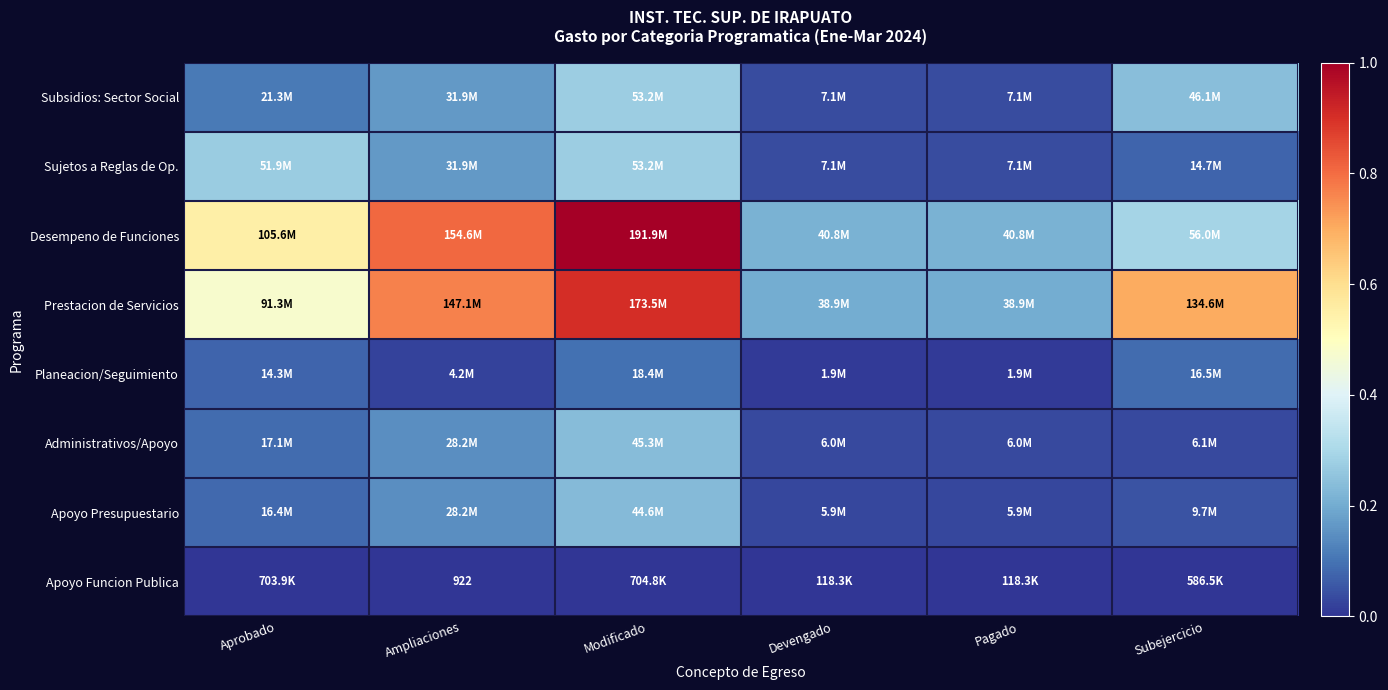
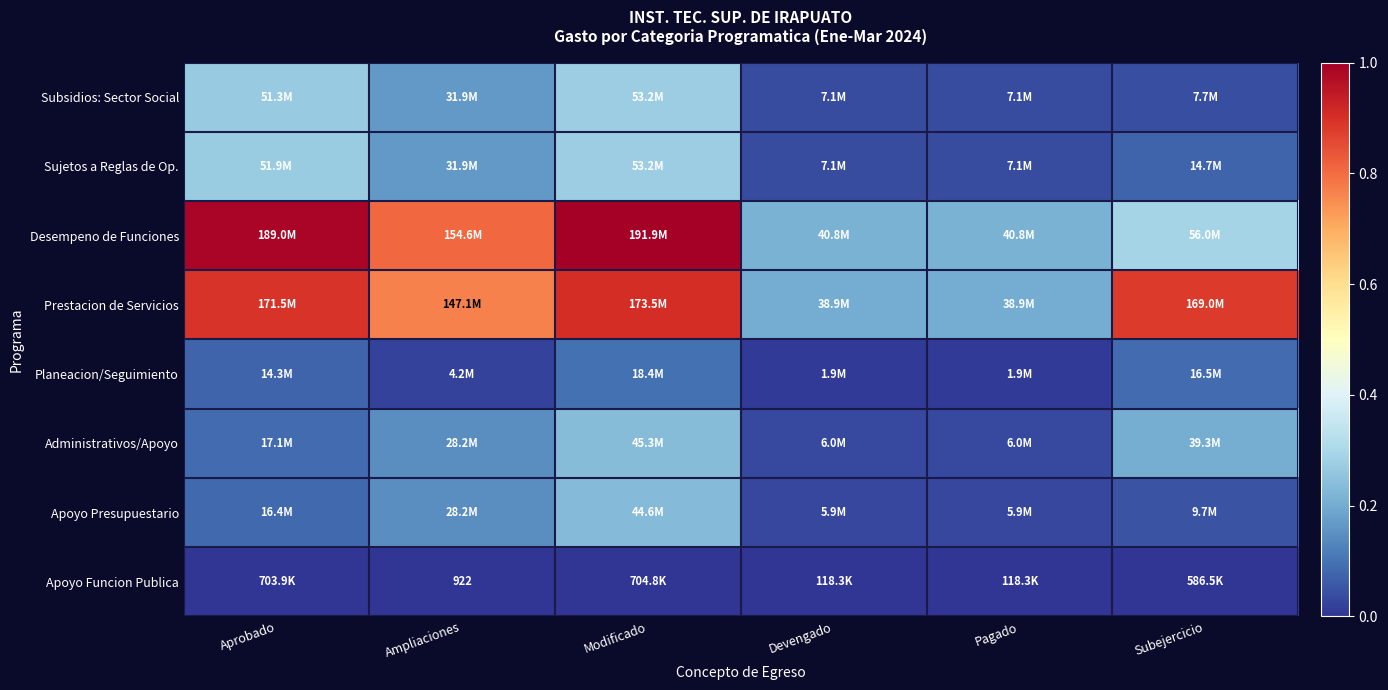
  {
    "Subsidios: Sector Social": {
-     "Aprobado": "21.3M",
+     "Aprobado": "51.3M",
      "Ampliaciones": "31.9M",
      "Modificado": "53.2M",
      "Devengado": "7.1M",
      "Pagado": "7.1M",
-     "Subejercicio": "46.1M"
+     "Subejercicio": "7.7M"
    },
    "Sujetos a Reglas de Op.": {
      "Aprobado": "51.9M",
      "Ampliaciones": "31.9M",
      "Modificado": "53.2M",
      "Devengado": "7.1M",
      "Pagado": "7.1M",
      "Subejercicio": "14.7M"
    },
    "Desempeno de Funciones": {
-     "Aprobado": "105.6M",
+     "Aprobado": "189.0M",
      "Ampliaciones": "154.6M",
      "Modificado": "191.9M",
      "Devengado": "40.8M",
      "Pagado": "40.8M",
      "Subejercicio": "56.0M"
    },
    "Prestacion de Servicios": {
-     "Aprobado": "91.3M",
+     "Aprobado": "171.5M",
      "Ampliaciones": "147.1M",
      "Modificado": "173.5M",
      "Devengado": "38.9M",
      "Pagado": "38.9M",
-     "Subejercicio": "134.6M"
+     "Subejercicio": "169.0M"
    },
    "Planeacion/Seguimiento": {
      "Aprobado": "14.3M",
      "Ampliaciones": "4.2M",
      "Modificado": "18.4M",
      "Devengado": "1.9M",
      "Pagado": "1.9M",
      "Subejercicio": "16.5M"
    },
    "Administrativos/Apoyo": {
      "Aprobado": "17.1M",
      "Ampliaciones": "28.2M",
      "Modificado": "45.3M",
      "Devengado": "6.0M",
      "Pagado": "6.0M",
-     "Subejercicio": "6.1M"
+     "Subejercicio": "39.3M"
    },
    "Apoyo Presupuestario": {
      "Aprobado": "16.4M",
      "Ampliaciones": "28.2M",
      "Modificado": "44.6M",
      "Devengado": "5.9M",
      "Pagado": "5.9M",
      "Subejercicio": "9.7M"
    },
    "Apoyo Funcion Publica": {
      "Aprobado": "703.9K",
      "Ampliaciones": "922",
      "Modificado": "704.8K",
      "Devengado": "118.3K",
      "Pagado": "118.3K",
      "Subejercicio": "586.5K"
    }
  }
